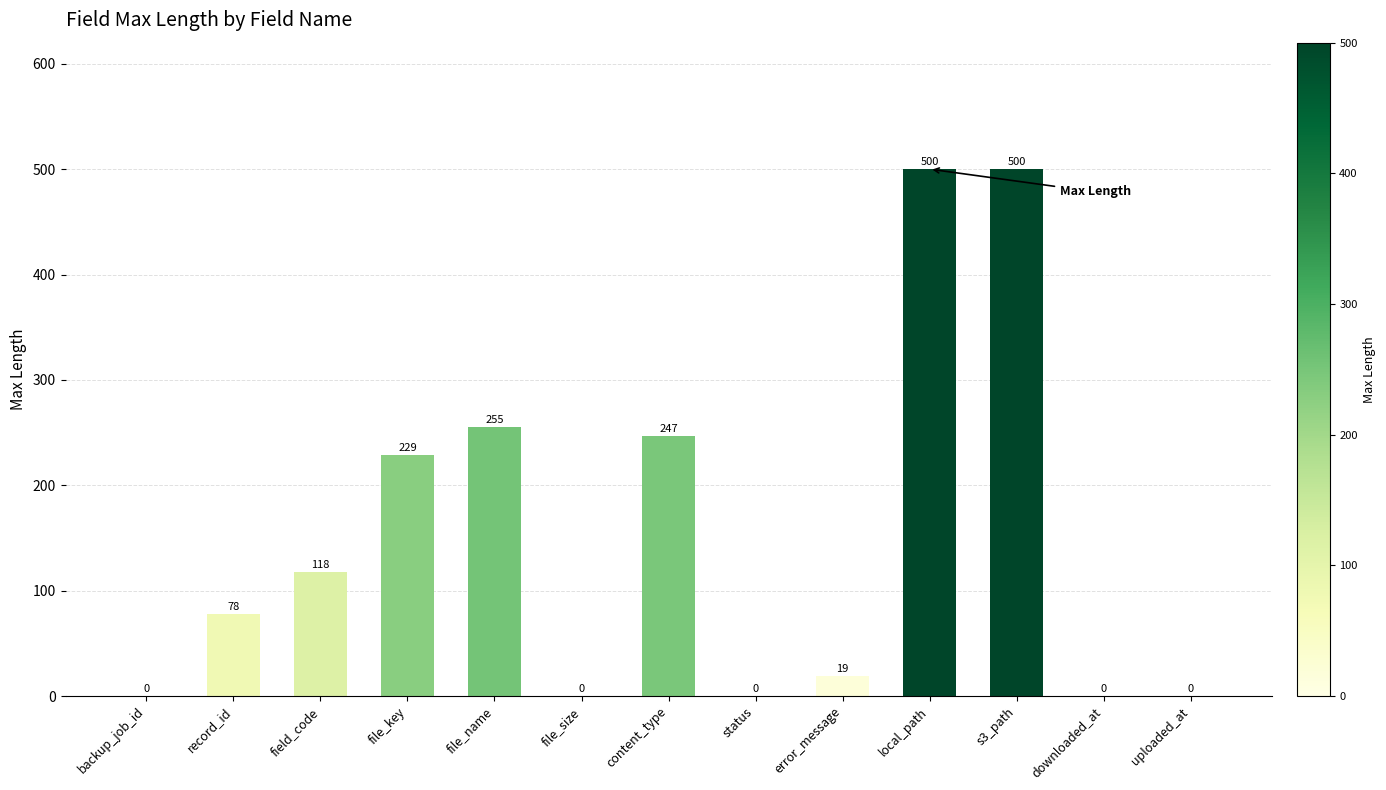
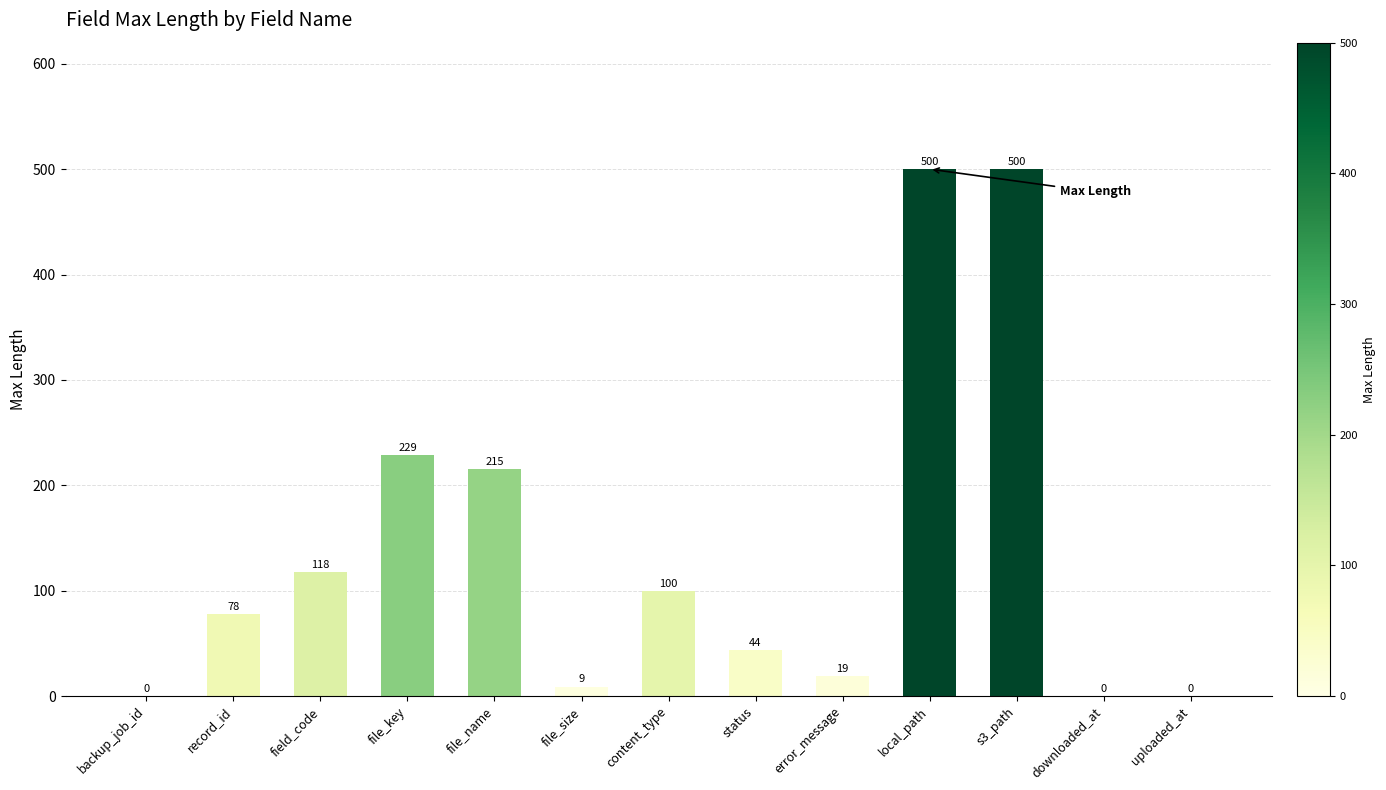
  {
    "backup_job_id": 0,
    "record_id": 78,
    "field_code": 118,
    "file_key": 229,
-   "file_name": 255,
-   "file_size": 0,
-   "content_type": 247,
-   "status": 0,
+   "file_name": 215,
+   "file_size": 9,
+   "content_type": 100,
+   "status": 44,
    "error_message": 19,
    "local_path": 500,
    "s3_path": 500,
    "downloaded_at": 0,
    "uploaded_at": 0
  }
